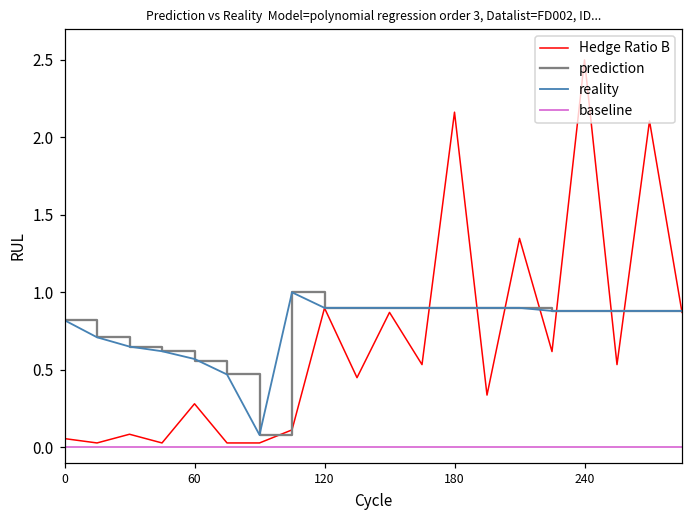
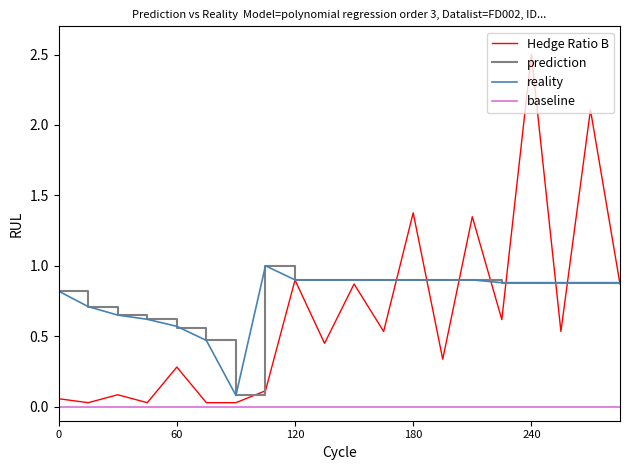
  {
    "Hedge Ratio B": {
      "0": 0.06,
      "60": 0.28,
-     "180": 2.16
+     "180": 1.38
    },
    "baseline": {
      "0": 0.00,
      "60": 0.00,
      "120": 0.00,
      "180": 0.00,
      "240": 0.00
    }
  }
